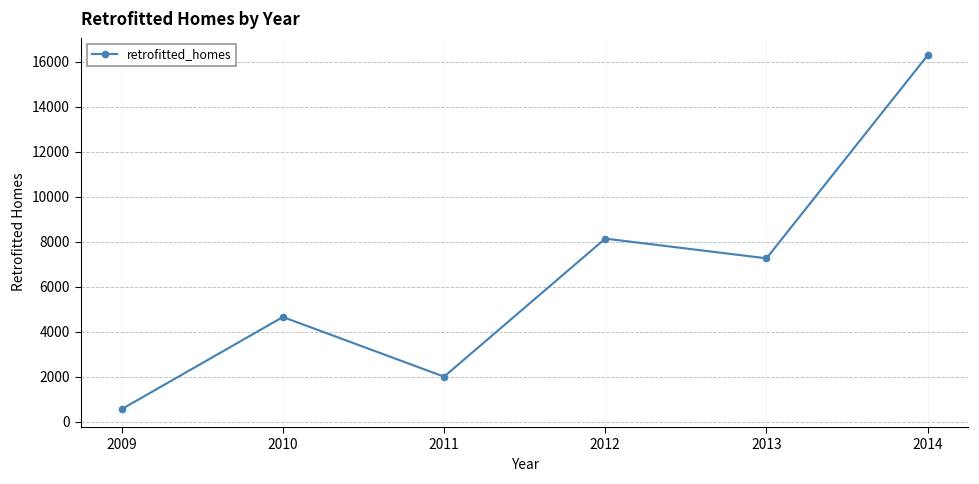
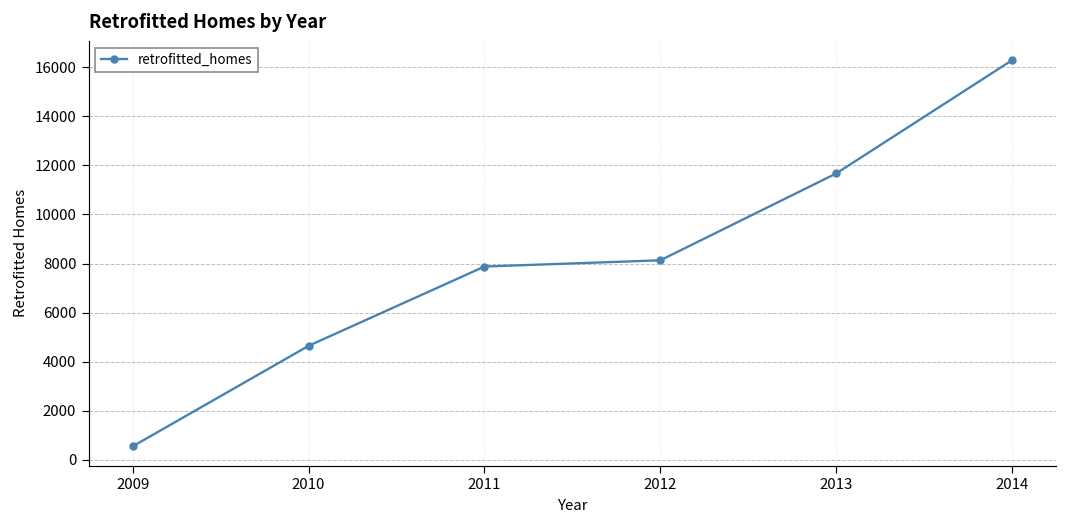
  {
    "2009": 600,
    "2010": 4600,
-   "2011": 2000,
+   "2011": 7900,
    "2012": 8100,
-   "2013": 7300,
+   "2013": 11700,
    "2014": 16300
  }
